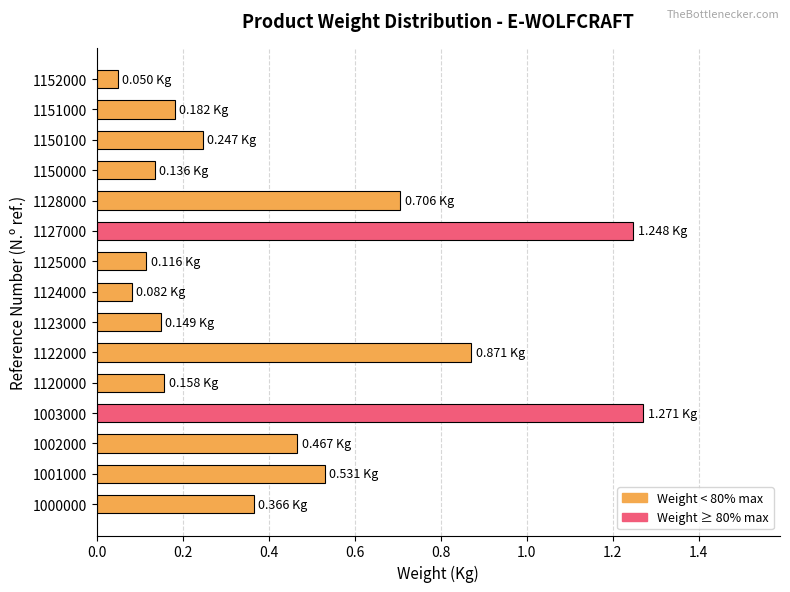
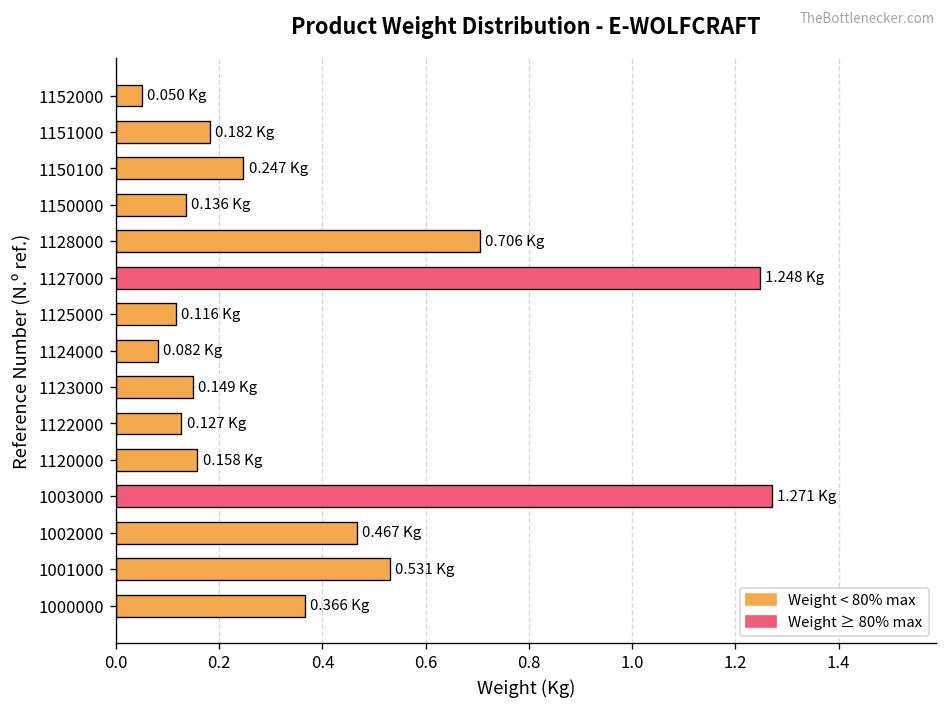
  {
    "1152000": 0.050,
    "1151000": 0.182,
    "1150100": 0.247,
    "1150000": 0.136,
    "1128000": 0.706,
    "1127000": 1.248,
    "1125000": 0.116,
    "1124000": 0.082,
    "1123000": 0.149,
-   "1122000": 0.871,
+   "1122000": 0.127,
    "1120000": 0.158,
    "1003000": 1.271,
    "1002000": 0.467,
    "1001000": 0.531,
    "1000000": 0.366
  }
